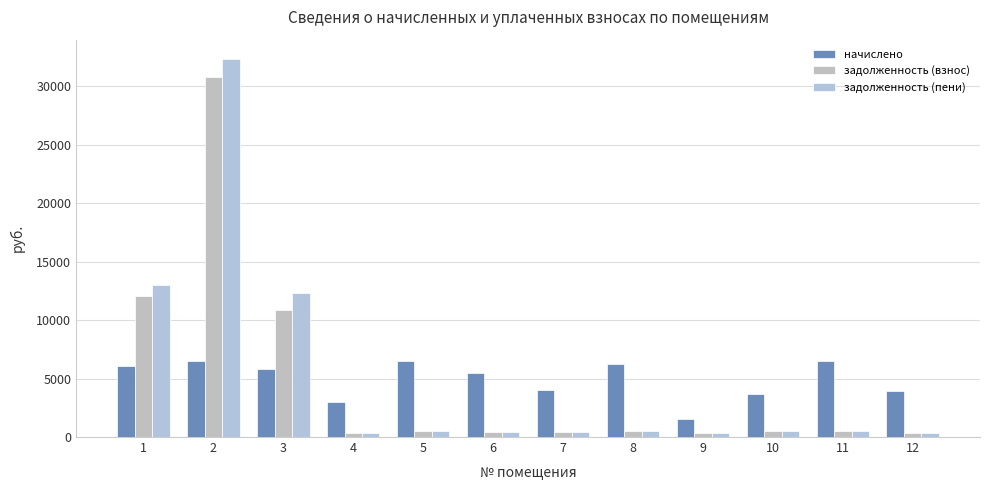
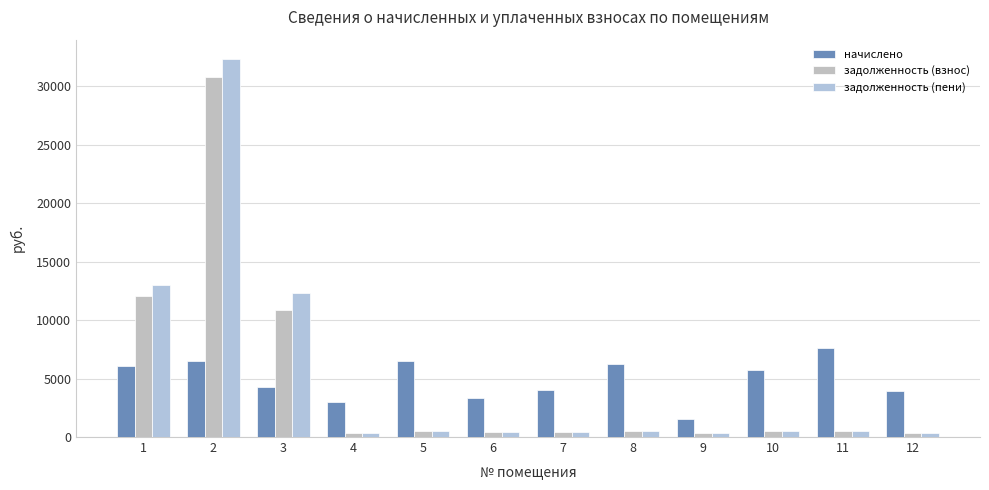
  {
    "начислено": {
      "1": 6100,
      "2": 6500,
-     "3": 5800,
+     "3": 4300,
      "4": 3000,
      "5": 6500,
-     "6": 5500,
+     "6": 3300,
      "7": 4000,
      "8": 6200,
      "9": 1600,
-     "10": 3700,
-     "11": 6500,
+     "10": 5700,
+     "11": 7600,
      "12": 3900
    }
  }
